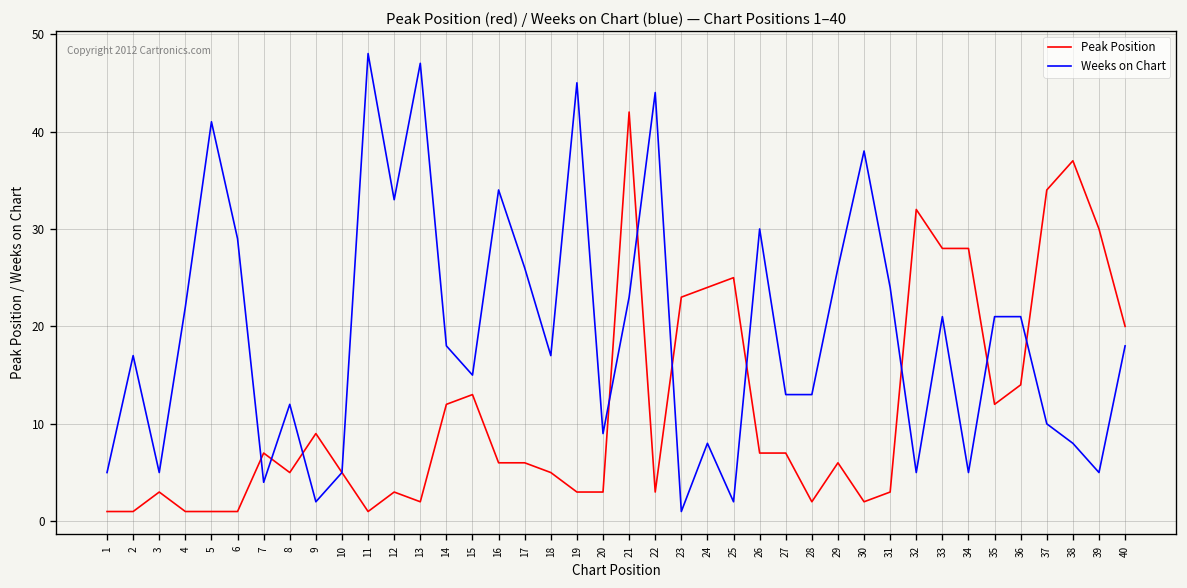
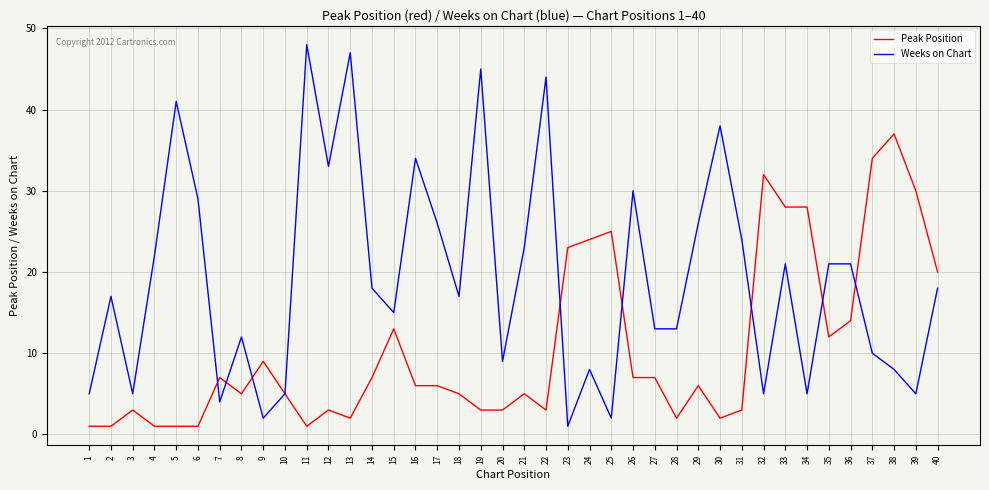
  {
    "Peak Position": {
      "1": 1,
      "2": 1,
      "3": 3,
      "4": 1,
      "5": 1,
      "6": 1,
      "7": 7,
      "8": 5,
      "9": 9,
      "11": 1,
      "12": 3,
      "13": 2,
-     "14": 12,
+     "14": 7,
      "15": 13,
      "16": 6,
      "17": 6,
      "18": 5,
      "19": 3,
      "20": 3,
-     "21": 42,
+     "21": 5,
      "22": 3,
      "23": 23,
      "24": 24,
      "25": 25,
      "26": 7,
      "27": 7,
      "28": 2,
      "29": 6,
      "30": 2,
      "31": 3,
      "32": 32,
      "33": 28,
      "34": 28,
      "35": 12,
      "36": 14,
      "37": 34,
      "38": 37,
      "39": 30,
      "40": 20
    },
    "Weeks on Chart": {
      "1": 5,
      "2": 17,
      "3": 5,
      "4": 22,
      "5": 41,
      "6": 29,
      "7": 4,
      "8": 12,
      "9": 2,
      "11": 48,
      "12": 33,
      "13": 47,
      "14": 18,
      "15": 15,
      "16": 34,
      "17": 26,
      "18": 17,
      "19": 45,
      "20": 9,
      "21": 23,
      "22": 44,
      "23": 1,
      "24": 8,
      "25": 2,
      "26": 30,
      "27": 13,
      "28": 13,
      "29": 26,
      "30": 38,
      "31": 24,
      "32": 5,
      "33": 21,
      "34": 5,
      "35": 21,
      "36": 21,
      "37": 10,
      "38": 8,
      "39": 5,
      "40": 18
    }
  }
